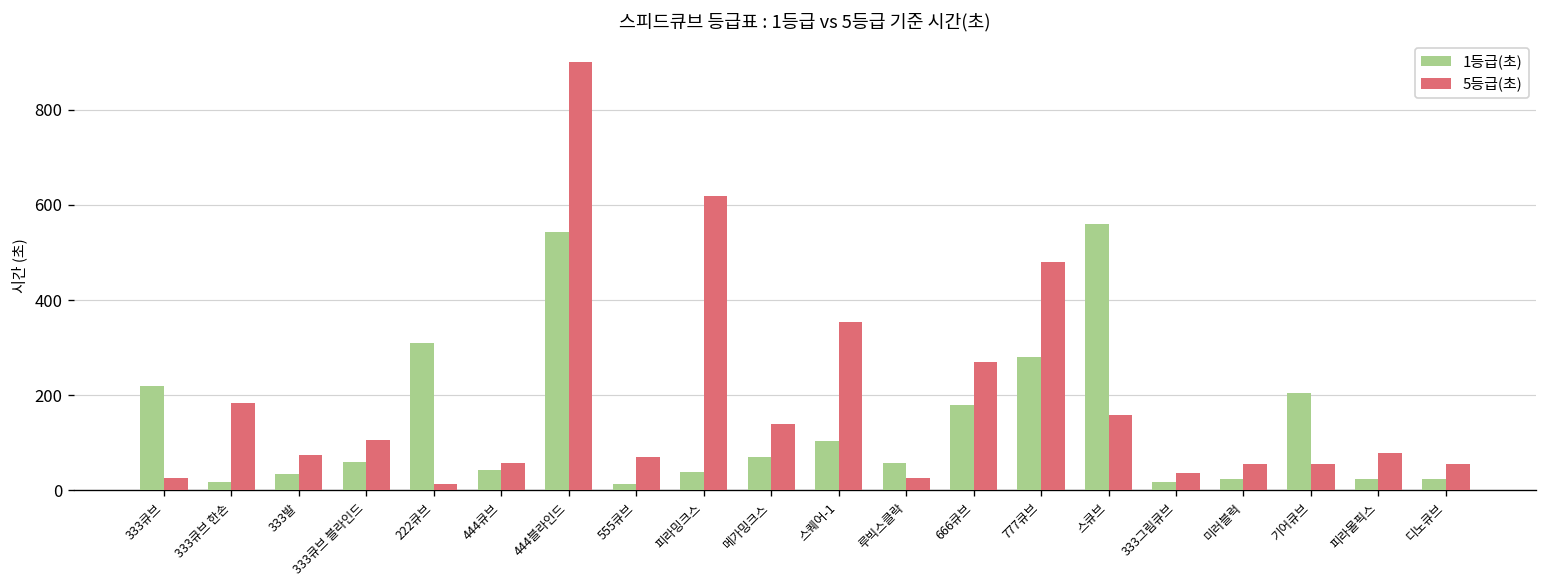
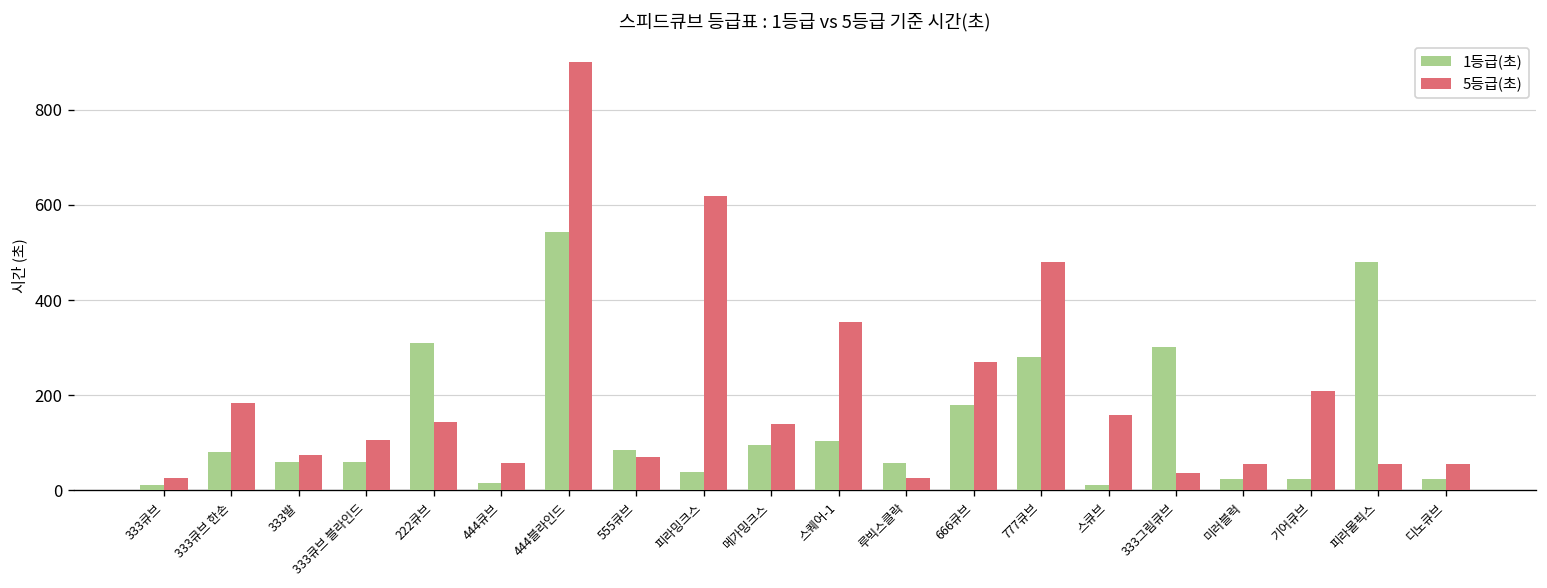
  {
    "1등급(초)": {
-     "333큐브": 220,
-     "333큐브 한손": 20,
-     "333발": 40,
+     "333큐브": 10,
+     "333큐브 한손": 80,
+     "333발": 60,
      "333큐브 블라인드": 60,
      "222큐브": 310,
-     "444큐브": 40,
+     "444큐브": 20,
      "444블라인드": 540,
-     "555큐브": 10,
+     "555큐브": 90,
      "피라밍크스": 40,
-     "메가밍크스": 70,
+     "메가밍크스": 100,
      "스퀘어-1": 100,
      "루빅스클락": 60,
      "666큐브": 180,
      "777큐브": 280,
-     "스큐브": 560,
-     "333그림큐브": 20,
+     "스큐브": 10,
+     "333그림큐브": 300,
      "미러블럭": 20,
-     "기어큐브": 210,
-     "피라몰픽스": 20,
+     "기어큐브": 20,
+     "피라몰픽스": 480,
      "디노큐브": 20
    },
    "5등급(초)": {
      "333큐브": 30,
      "333큐브 한손": 180,
      "333발": 70,
      "333큐브 블라인드": 110,
-     "222큐브": 10,
+     "222큐브": 140,
      "444큐브": 60,
      "444블라인드": 900,
      "555큐브": 70,
      "피라밍크스": 620,
      "메가밍크스": 140,
      "스퀘어-1": 350,
      "루빅스클락": 30,
      "666큐브": 270,
      "777큐브": 480,
      "스큐브": 160,
      "333그림큐브": 40,
      "미러블럭": 60,
-     "기어큐브": 60,
-     "피라몰픽스": 80,
+     "기어큐브": 210,
+     "피라몰픽스": 60,
      "디노큐브": 60
    }
  }
